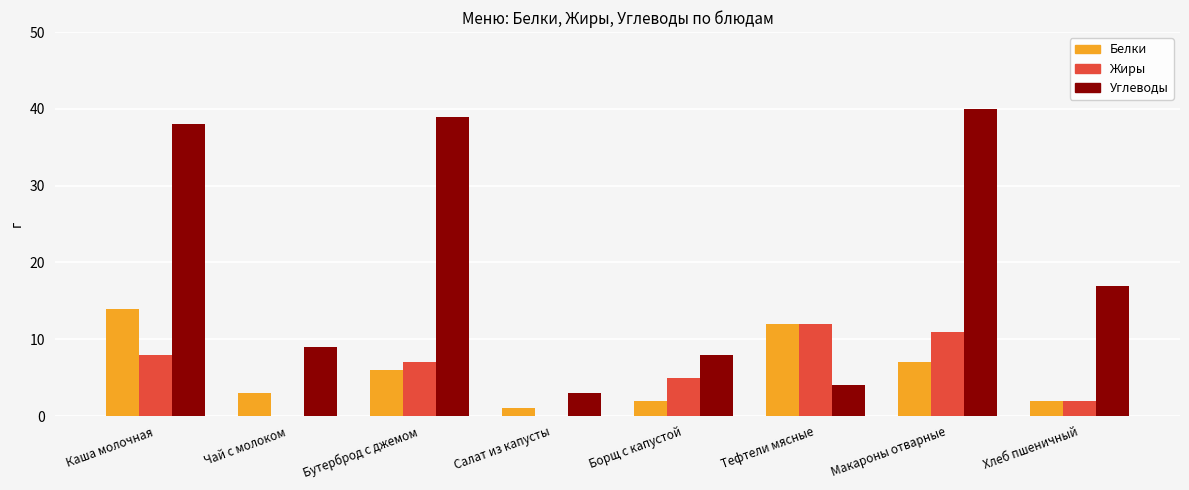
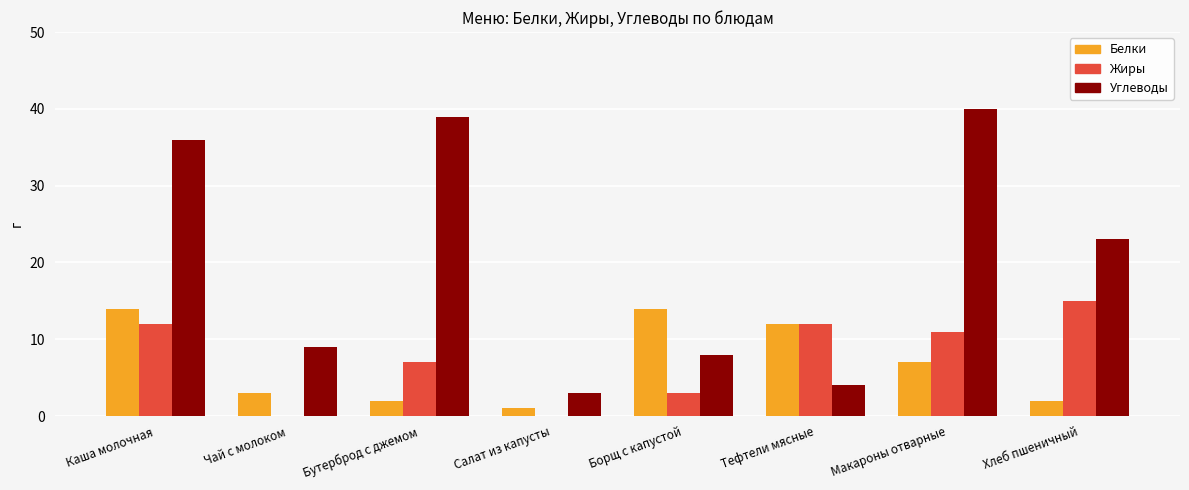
  {
    "Белки": {
      "Каша молочная": 14,
      "Чай с молоком": 3,
-     "Бутерброд с джемом": 6,
+     "Бутерброд с джемом": 2,
      "Салат из капусты": 1,
-     "Борщ с капустой": 2,
+     "Борщ с капустой": 14,
      "Тефтели мясные": 12,
      "Макароны отварные": 7,
      "Хлеб пшеничный": 2
    },
    "Жиры": {
-     "Каша молочная": 8,
+     "Каша молочная": 12,
      "Чай с молоком": 0,
      "Бутерброд с джемом": 7,
      "Салат из капусты": 0,
-     "Борщ с капустой": 5,
+     "Борщ с капустой": 3,
      "Тефтели мясные": 12,
      "Макароны отварные": 11,
-     "Хлеб пшеничный": 2
+     "Хлеб пшеничный": 15
    },
    "Углеводы": {
-     "Каша молочная": 38,
+     "Каша молочная": 36,
      "Чай с молоком": 9,
      "Бутерброд с джемом": 39,
      "Салат из капусты": 3,
      "Борщ с капустой": 8,
      "Тефтели мясные": 4,
      "Макароны отварные": 40,
-     "Хлеб пшеничный": 17
+     "Хлеб пшеничный": 23
    }
  }
